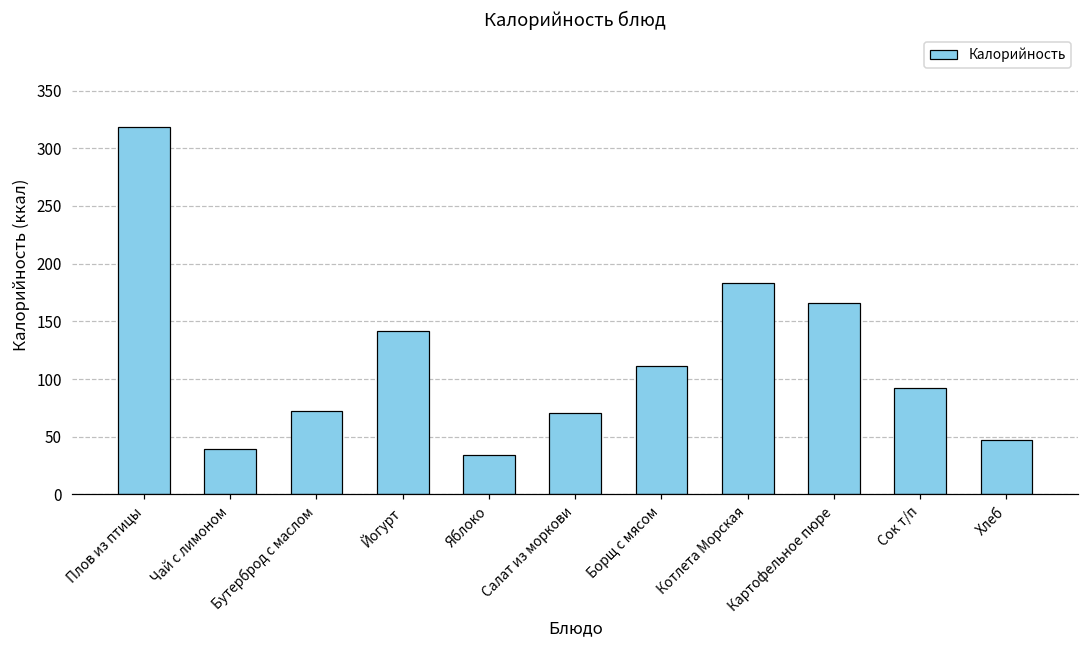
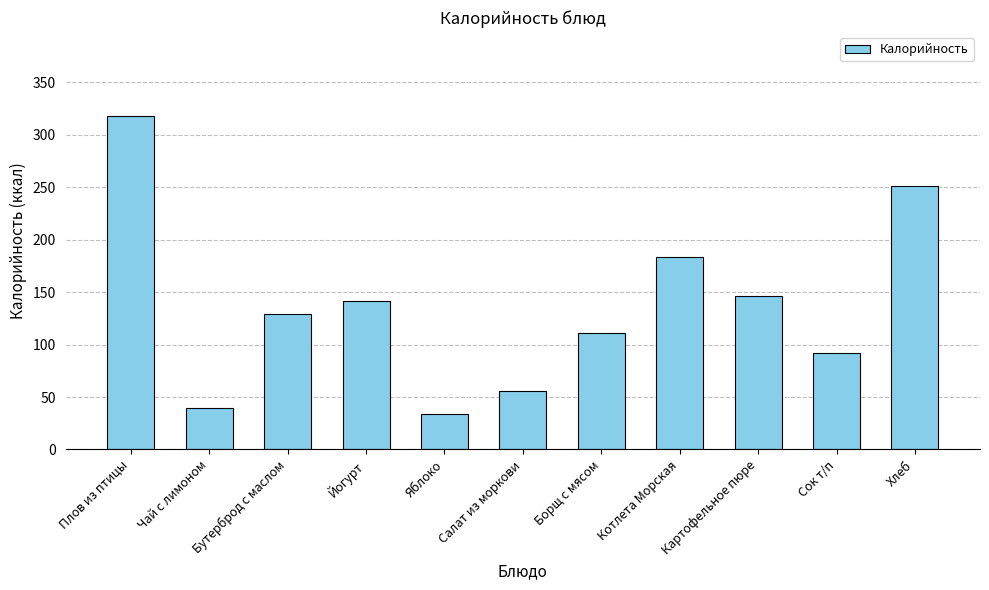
  {
    "Плов из птицы": 318,
    "Чай с лимоном": 39,
-   "Бутерброд с маслом": 72,
+   "Бутерброд с маслом": 129,
    "Йогурт": 142,
    "Яблоко": 34,
-   "Салат из моркови": 71,
+   "Салат из моркови": 56,
    "Борщ с мясом": 111,
    "Котлета Морская": 183,
-   "Картофельное пюре": 166,
+   "Картофельное пюре": 146,
    "Сок т/п": 92,
-   "Хлеб": 47
+   "Хлеб": 251
  }
